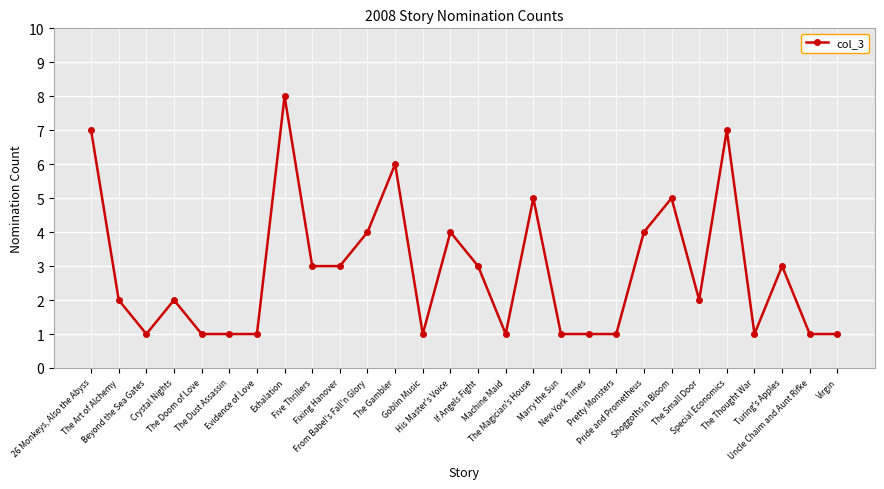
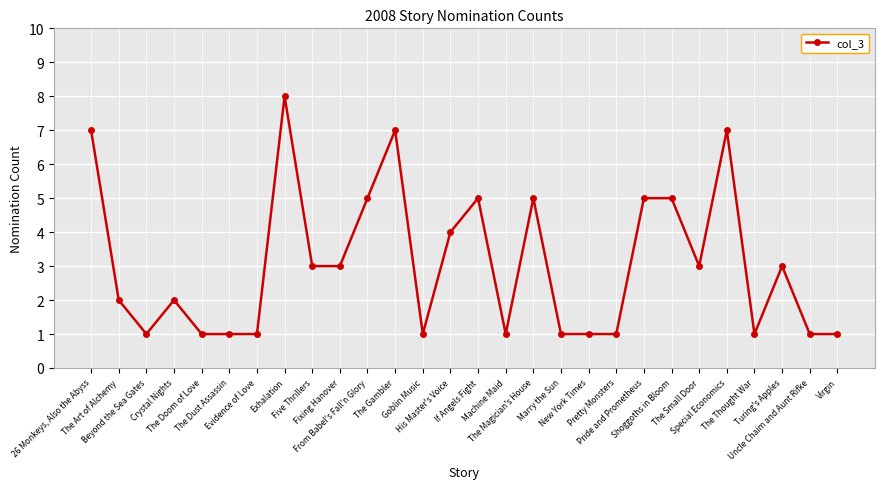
  {
    "26 Monkeys, Also the Abyss": 7,
    "The Art of Alchemy": 2,
    "Beyond the Sea Gates": 1,
    "Crystal Nights": 2,
    "The Doom of Love": 1,
    "The Dust Assassin": 1,
    "Evidence of Love": 1,
    "Exhalation": 8,
    "Five Thrillers": 3,
    "Fixing Hanover": 3,
-   "From Babel's Fall'n Glory": 4,
-   "The Gambler": 6,
+   "From Babel's Fall'n Glory": 5,
+   "The Gambler": 7,
    "Goblin Music": 1,
    "His Master's Voice": 4,
-   "If Angels Fight": 3,
+   "If Angels Fight": 5,
    "Machine Maid": 1,
    "The Magician's House": 5,
    "Marry the Sun": 1,
    "New York Times": 1,
    "Pretty Monsters": 1,
-   "Pride and Prometheus": 4,
+   "Pride and Prometheus": 5,
    "Shoggoths in Bloom": 5,
-   "The Small Door": 2,
+   "The Small Door": 3,
    "Special Economics": 7,
    "The Thought War": 1,
    "Turing's Apples": 3,
    "Uncle Chaim and Aunt Rifke": 1,
    "Virgin": 1
  }
